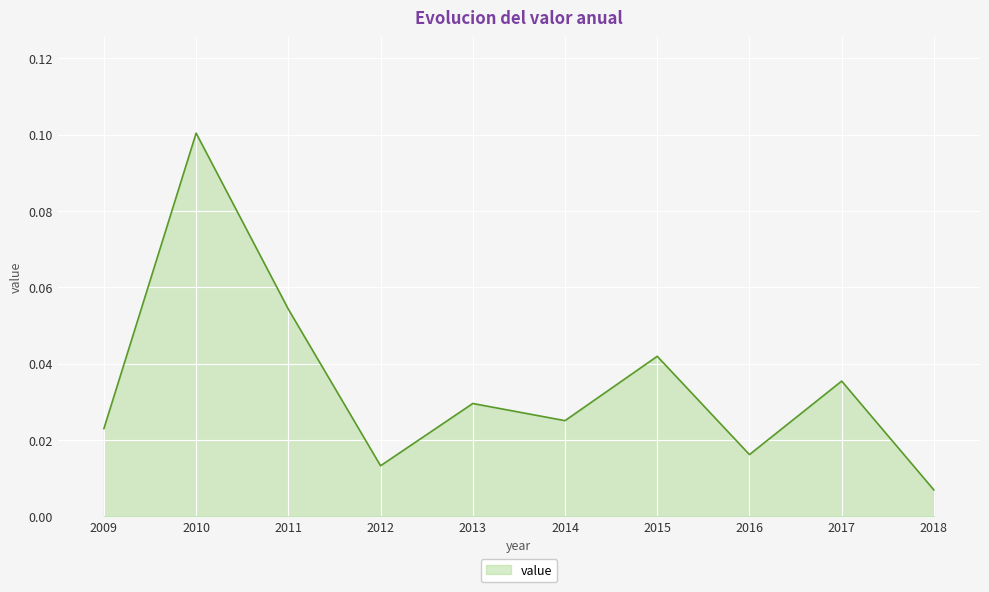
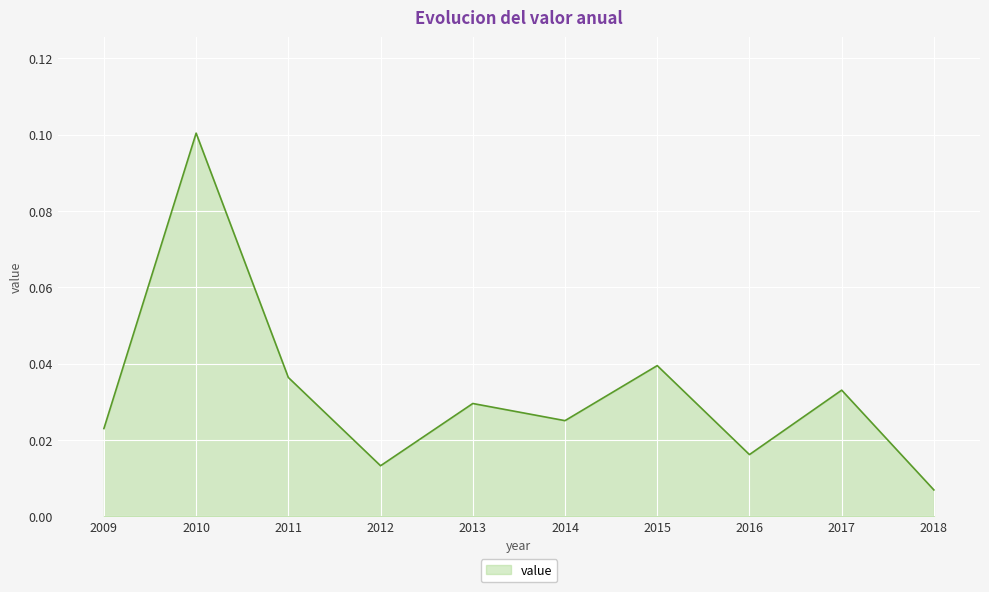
  {
    "2009": 0.023,
    "2010": 0.100,
-   "2011": 0.054,
+   "2011": 0.036,
    "2012": 0.013,
    "2013": 0.030,
    "2014": 0.025,
-   "2015": 0.042,
+   "2015": 0.040,
    "2016": 0.016,
-   "2017": 0.035,
+   "2017": 0.033,
    "2018": 0.007
  }
